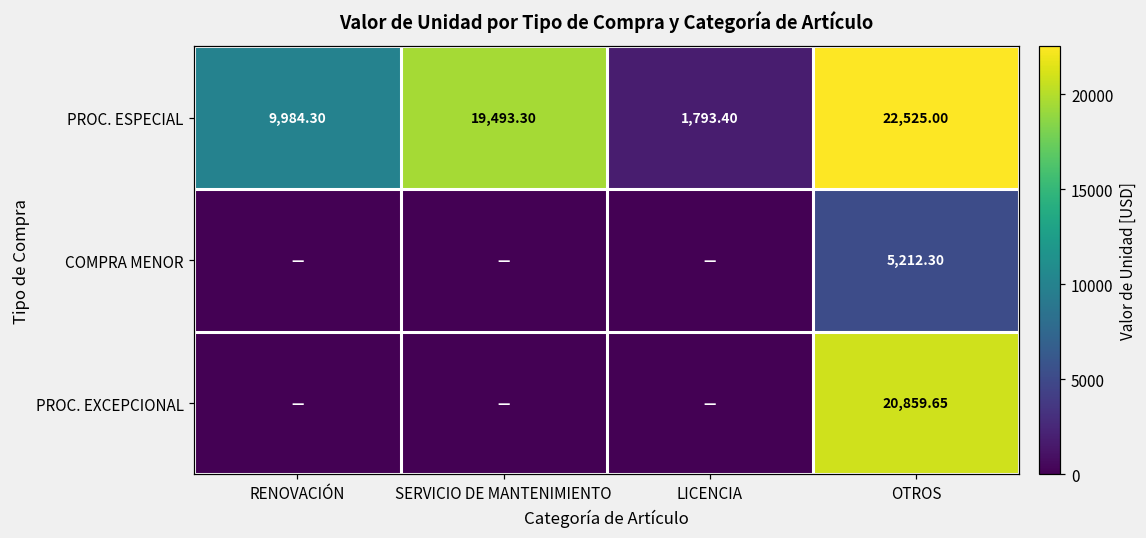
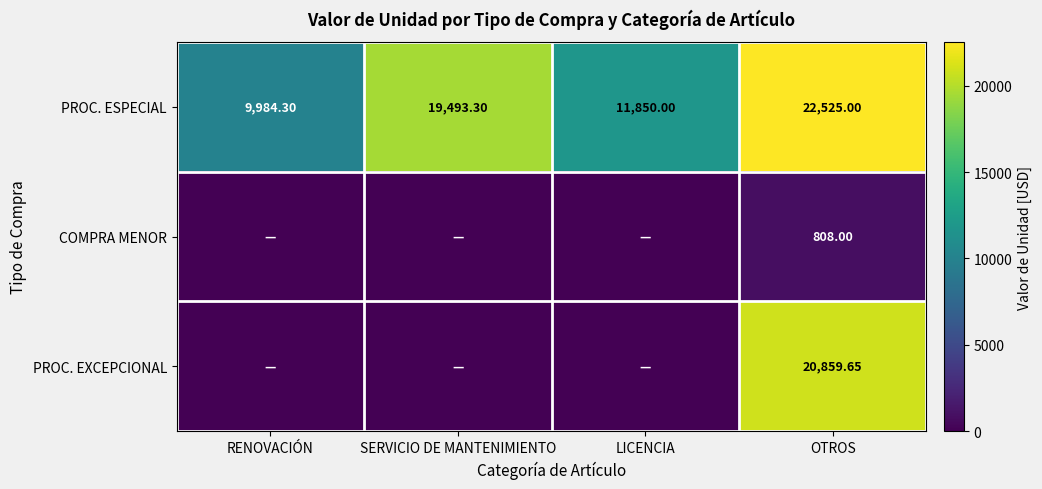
  {
    "PROC. ESPECIAL": {
      "RENOVACIÓN": "9,984.30",
      "SERVICIO DE MANTENIMIENTO": "19,493.30",
-     "LICENCIA": "1,793.40",
+     "LICENCIA": "11,850.00",
      "OTROS": "22,525.00"
    },
    "COMPRA MENOR": {
-     "OTROS": "5,212.30"
+     "OTROS": "808.00"
    },
    "PROC. EXCEPCIONAL": {
      "OTROS": "20,859.65"
    }
  }
